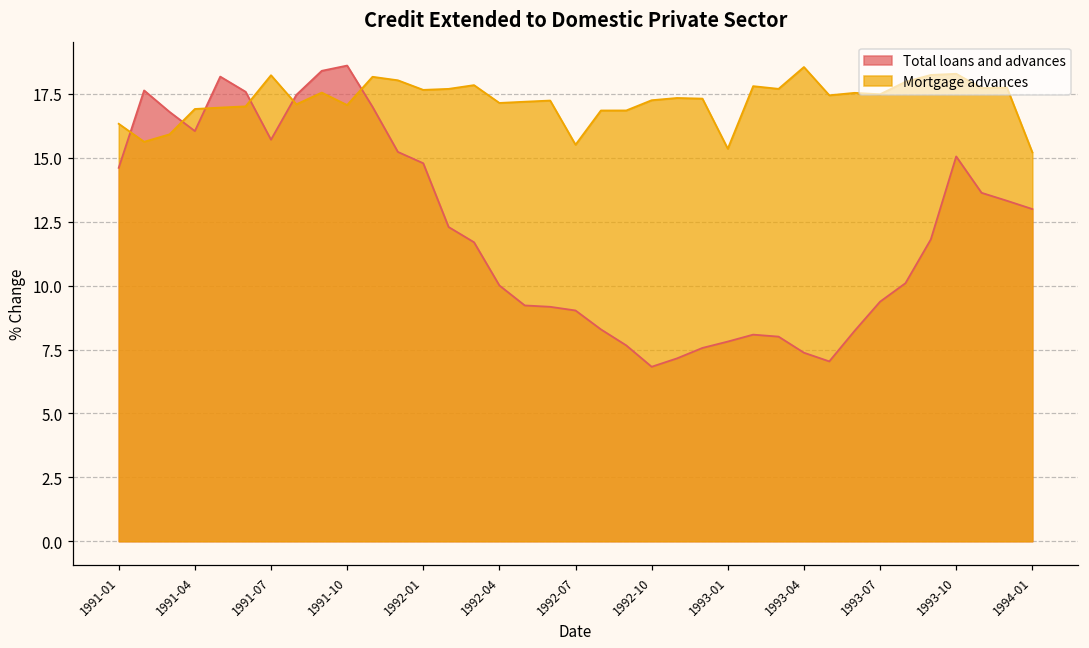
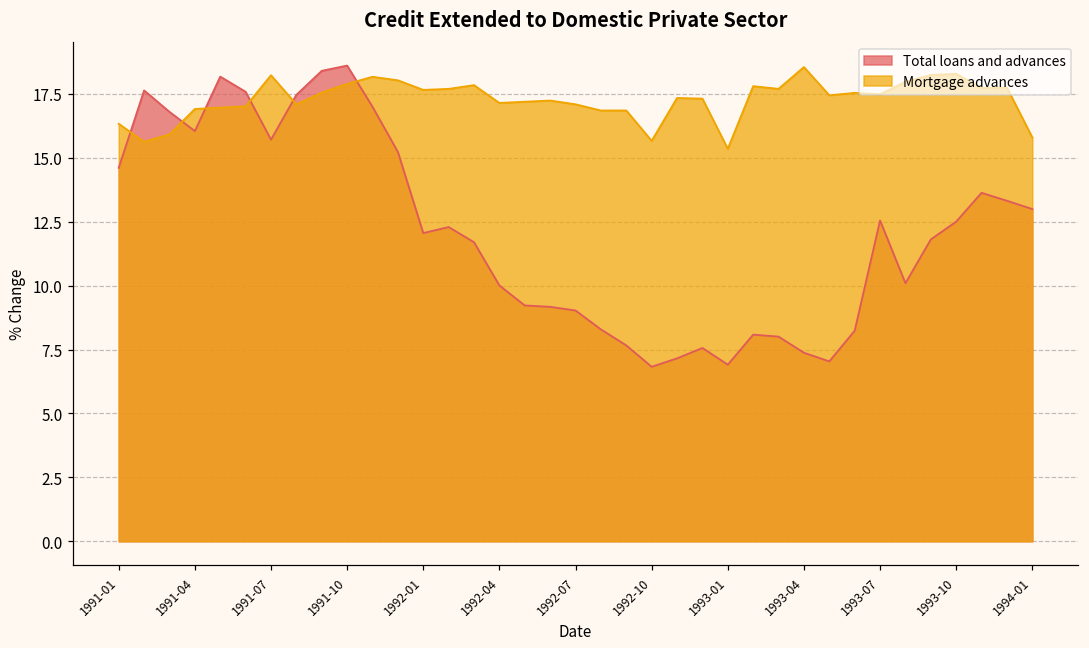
  {
    "Total loans and advances": {
      "1991-01": 14.6,
      "1991-04": 16.0,
      "1991-07": 15.7,
      "1991-10": 18.6,
-     "1992-01": 14.8,
+     "1992-01": 12.1,
      "1992-04": 10.0,
      "1992-07": 9.0,
      "1992-10": 6.8,
-     "1993-01": 7.8,
+     "1993-01": 6.9,
      "1993-04": 7.4,
-     "1993-07": 9.4,
-     "1993-10": 15.1,
+     "1993-07": 12.5,
+     "1993-10": 12.5,
      "1994-01": 13.0
    },
    "Mortgage advances": {
      "1991-01": 16.3,
      "1991-04": 16.9,
      "1991-07": 18.2,
-     "1991-10": 17.1,
+     "1991-10": 17.9,
      "1992-01": 17.7,
      "1992-04": 17.1,
-     "1992-07": 15.5,
-     "1992-10": 17.3,
+     "1992-07": 17.1,
+     "1992-10": 15.7,
      "1993-01": 15.4,
      "1993-04": 18.5,
-     "1994-01": 15.2
+     "1994-01": 15.8
    }
  }
